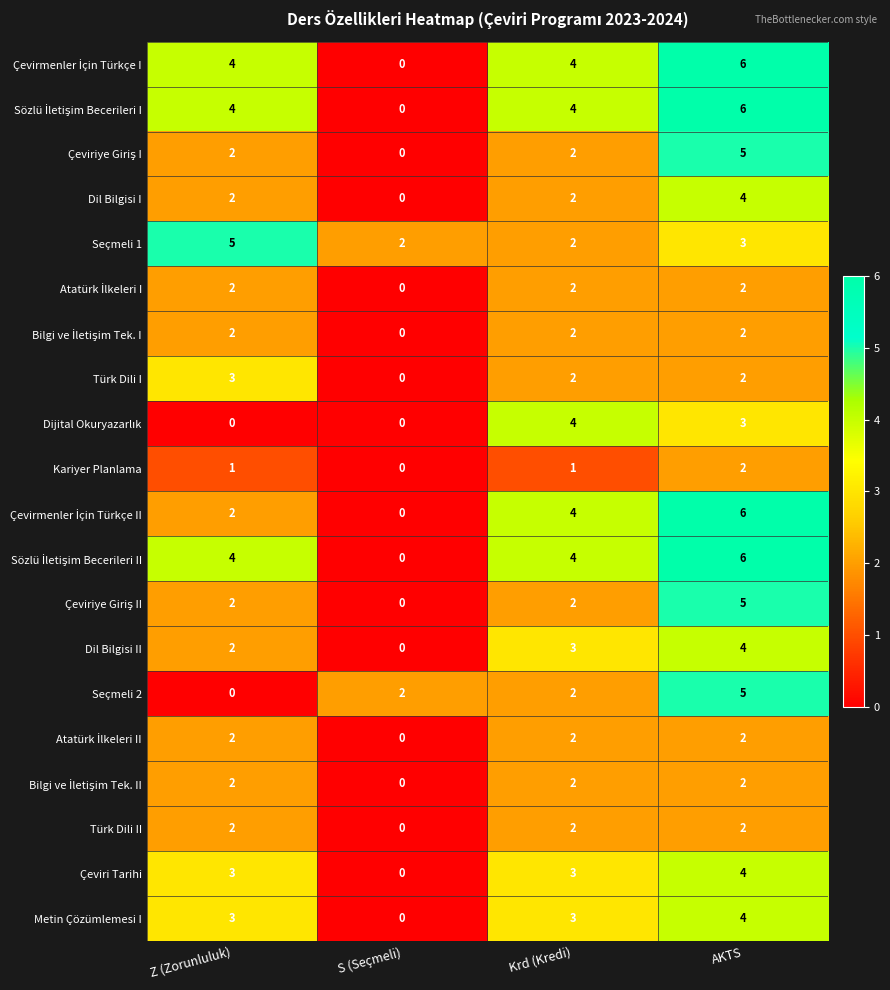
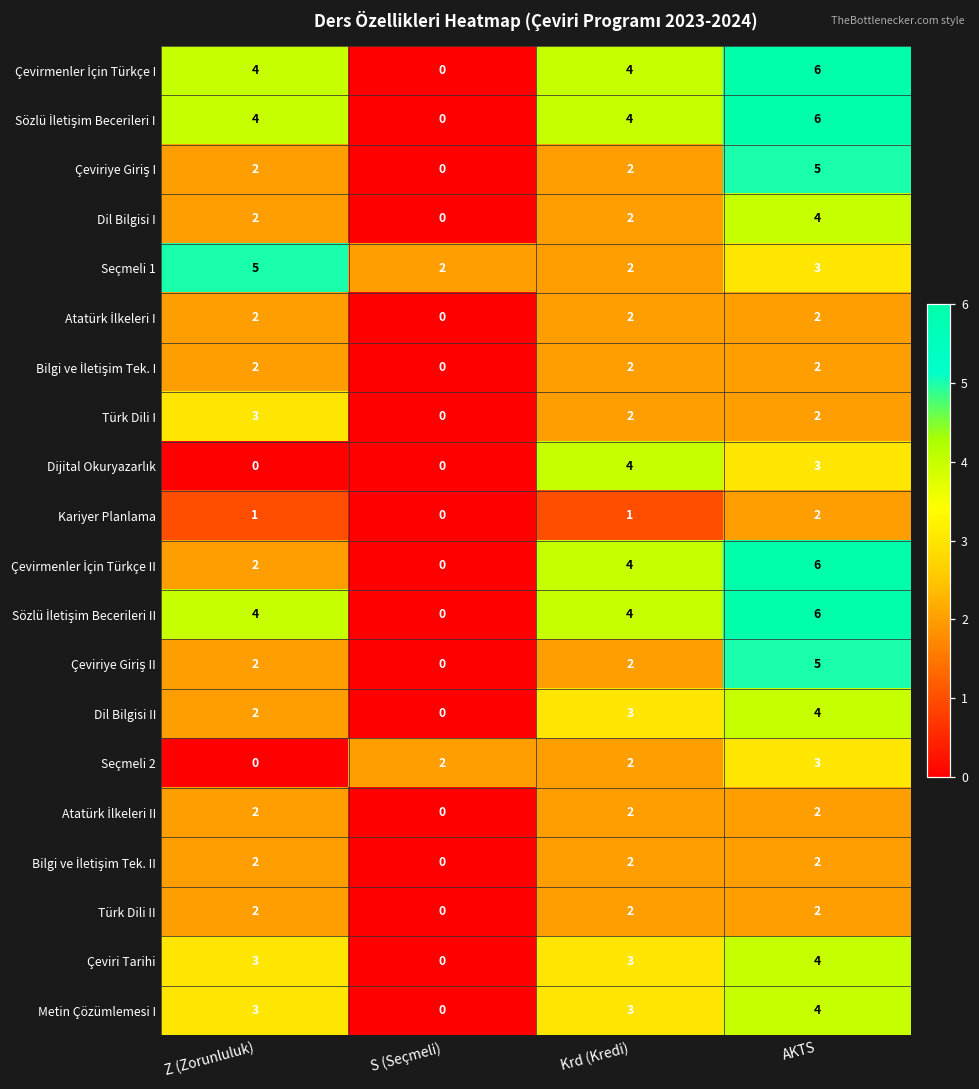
  {
    "Çevirmenler İçin Türkçe I": {
      "Z (Zorunluluk)": 4,
      "S (Seçmeli)": 0,
      "Krd (Kredi)": 4,
      "AKTS": 6
    },
    "Sözlü İletişim Becerileri I": {
      "Z (Zorunluluk)": 4,
      "S (Seçmeli)": 0,
      "Krd (Kredi)": 4,
      "AKTS": 6
    },
    "Çeviriye Giriş I": {
      "Z (Zorunluluk)": 2,
      "S (Seçmeli)": 0,
      "Krd (Kredi)": 2,
      "AKTS": 5
    },
    "Dil Bilgisi I": {
      "Z (Zorunluluk)": 2,
      "S (Seçmeli)": 0,
      "Krd (Kredi)": 2,
      "AKTS": 4
    },
    "Seçmeli 1": {
      "Z (Zorunluluk)": 5,
      "S (Seçmeli)": 2,
      "Krd (Kredi)": 2,
      "AKTS": 3
    },
    "Atatürk İlkeleri I": {
      "Z (Zorunluluk)": 2,
      "S (Seçmeli)": 0,
      "Krd (Kredi)": 2,
      "AKTS": 2
    },
    "Bilgi ve İletişim Tek. I": {
      "Z (Zorunluluk)": 2,
      "S (Seçmeli)": 0,
      "Krd (Kredi)": 2,
      "AKTS": 2
    },
    "Türk Dili I": {
      "Z (Zorunluluk)": 3,
      "S (Seçmeli)": 0,
      "Krd (Kredi)": 2,
      "AKTS": 2
    },
    "Dijital Okuryazarlık": {
      "Z (Zorunluluk)": 0,
      "S (Seçmeli)": 0,
      "Krd (Kredi)": 4,
      "AKTS": 3
    },
    "Kariyer Planlama": {
      "Z (Zorunluluk)": 1,
      "S (Seçmeli)": 0,
      "Krd (Kredi)": 1,
      "AKTS": 2
    },
    "Çevirmenler İçin Türkçe II": {
      "Z (Zorunluluk)": 2,
      "S (Seçmeli)": 0,
      "Krd (Kredi)": 4,
      "AKTS": 6
    },
    "Sözlü İletişim Becerileri II": {
      "Z (Zorunluluk)": 4,
      "S (Seçmeli)": 0,
      "Krd (Kredi)": 4,
      "AKTS": 6
    },
    "Çeviriye Giriş II": {
      "Z (Zorunluluk)": 2,
      "S (Seçmeli)": 0,
      "Krd (Kredi)": 2,
      "AKTS": 5
    },
    "Dil Bilgisi II": {
      "Z (Zorunluluk)": 2,
      "S (Seçmeli)": 0,
      "Krd (Kredi)": 3,
      "AKTS": 4
    },
    "Seçmeli 2": {
      "Z (Zorunluluk)": 0,
      "S (Seçmeli)": 2,
      "Krd (Kredi)": 2,
-     "AKTS": 5
+     "AKTS": 3
    },
    "Atatürk İlkeleri II": {
      "Z (Zorunluluk)": 2,
      "S (Seçmeli)": 0,
      "Krd (Kredi)": 2,
      "AKTS": 2
    },
    "Bilgi ve İletişim Tek. II": {
      "Z (Zorunluluk)": 2,
      "S (Seçmeli)": 0,
      "Krd (Kredi)": 2,
      "AKTS": 2
    },
    "Türk Dili II": {
      "Z (Zorunluluk)": 2,
      "S (Seçmeli)": 0,
      "Krd (Kredi)": 2,
      "AKTS": 2
    },
    "Çeviri Tarihi": {
      "Z (Zorunluluk)": 3,
      "S (Seçmeli)": 0,
      "Krd (Kredi)": 3,
      "AKTS": 4
    },
    "Metin Çözümlemesi I": {
      "Z (Zorunluluk)": 3,
      "S (Seçmeli)": 0,
      "Krd (Kredi)": 3,
      "AKTS": 4
    }
  }
